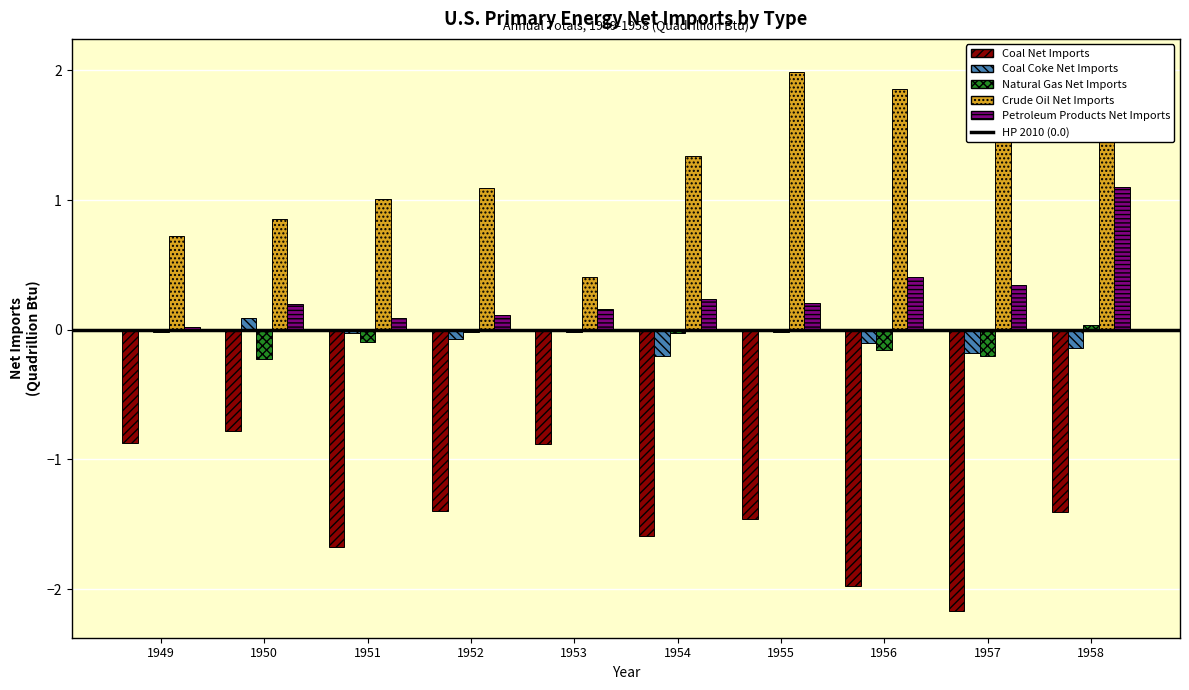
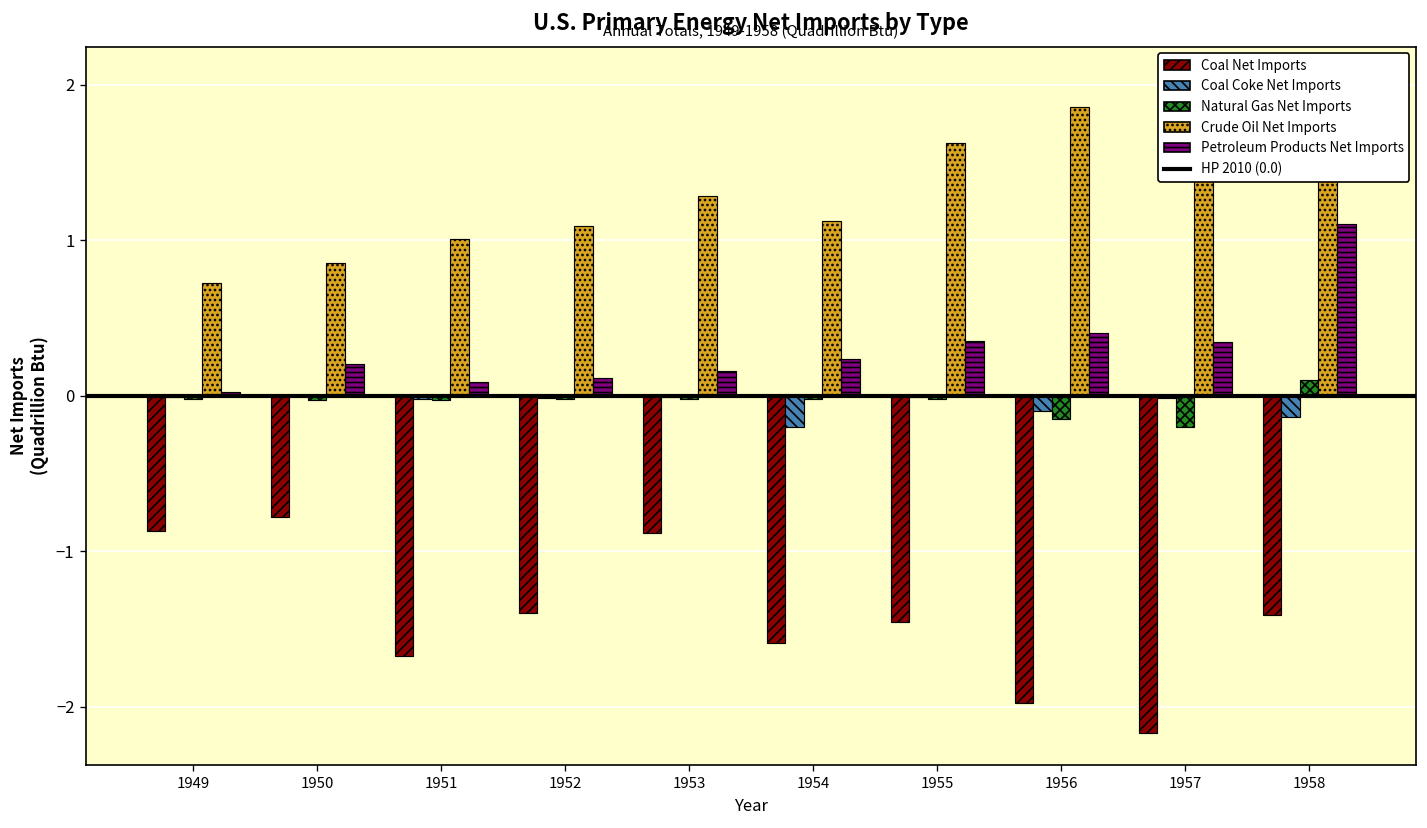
  {
    "Coal Net Imports": {
      "1949": -0.87,
      "1950": -0.78,
      "1951": -1.67,
      "1952": -1.40,
      "1953": -0.88,
      "1954": -1.59,
      "1955": -1.46,
      "1956": -1.98,
      "1957": -2.16,
      "1958": -1.41
    },
    "Coal Coke Net Imports": {
-     "1950": 0.09,
+     "1950": 0.00,
      "1951": -0.02,
-     "1952": -0.07,
+     "1952": -0.01,
      "1954": -0.20,
      "1956": -0.10,
-     "1957": -0.18,
+     "1957": -0.02,
      "1958": -0.14
    },
    "Natural Gas Net Imports": {
      "1949": -0.02,
-     "1950": -0.23,
-     "1951": -0.09,
+     "1950": -0.03,
+     "1951": -0.03,
      "1952": -0.02,
      "1953": -0.02,
      "1954": -0.02,
      "1955": -0.02,
      "1956": -0.15,
      "1957": -0.20,
-     "1958": 0.04
+     "1958": 0.10
    },
    "Crude Oil Net Imports": {
      "1949": 0.72,
      "1950": 0.85,
      "1951": 1.01,
      "1952": 1.09,
-     "1953": 0.41,
-     "1954": 1.34,
-     "1955": 1.99,
+     "1953": 1.29,
+     "1954": 1.13,
+     "1955": 1.62,
      "1956": 1.86
    },
    "Petroleum Products Net Imports": {
      "1949": 0.02,
      "1950": 0.20,
      "1951": 0.09,
      "1952": 0.11,
      "1953": 0.16,
      "1954": 0.24,
-     "1955": 0.20,
+     "1955": 0.35,
      "1956": 0.40,
      "1957": 0.35,
      "1958": 1.10
    }
  }
